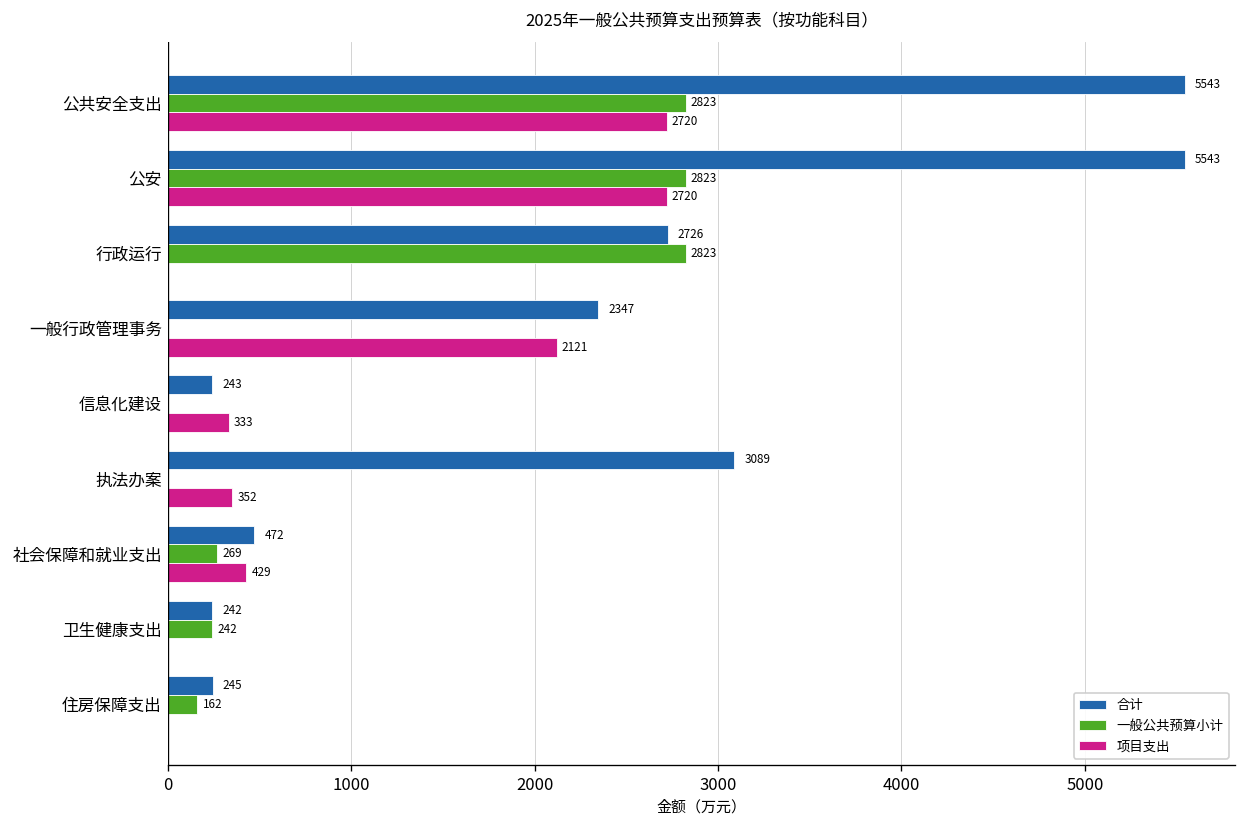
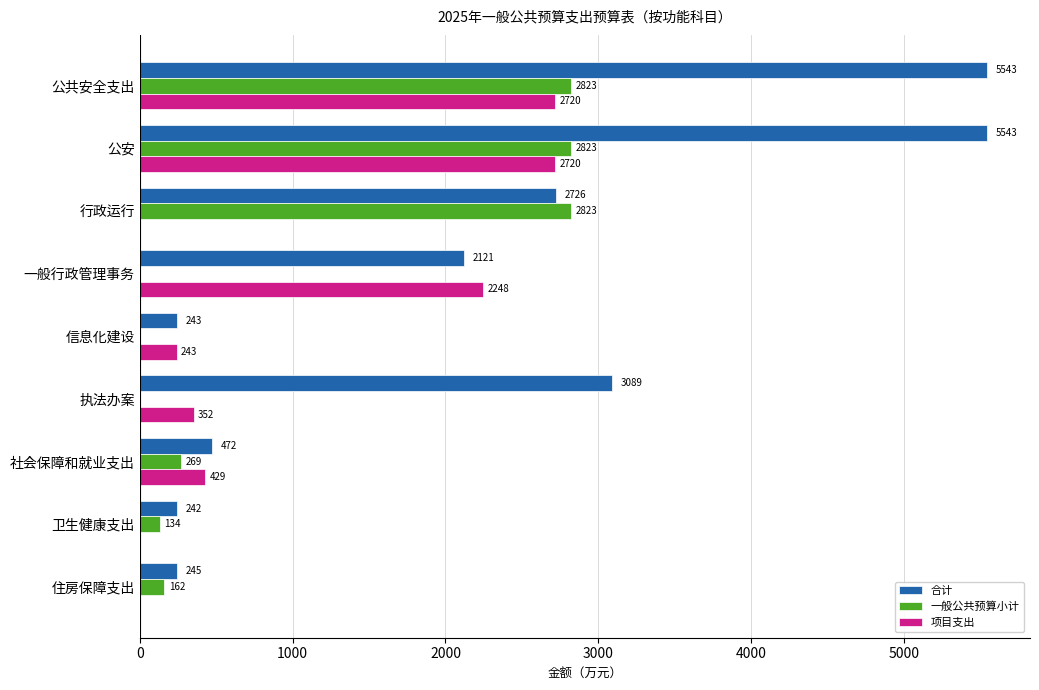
  {
    "合计": {
      "公共安全支出": 5543,
      "公安": 5543,
      "行政运行": 2726,
-     "一般行政管理事务": 2347,
+     "一般行政管理事务": 2121,
      "信息化建设": 243,
      "执法办案": 3089,
      "社会保障和就业支出": 472,
      "卫生健康支出": 242,
      "住房保障支出": 245
    },
    "一般公共预算小计": {
      "公共安全支出": 2823,
      "公安": 2823,
      "行政运行": 2823,
      "社会保障和就业支出": 269,
-     "卫生健康支出": 242,
+     "卫生健康支出": 134,
      "住房保障支出": 162
    },
    "项目支出": {
      "公共安全支出": 2720,
      "公安": 2720,
-     "一般行政管理事务": 2121,
-     "信息化建设": 333,
+     "一般行政管理事务": 2248,
+     "信息化建设": 243,
      "执法办案": 352,
      "社会保障和就业支出": 429
    }
  }
